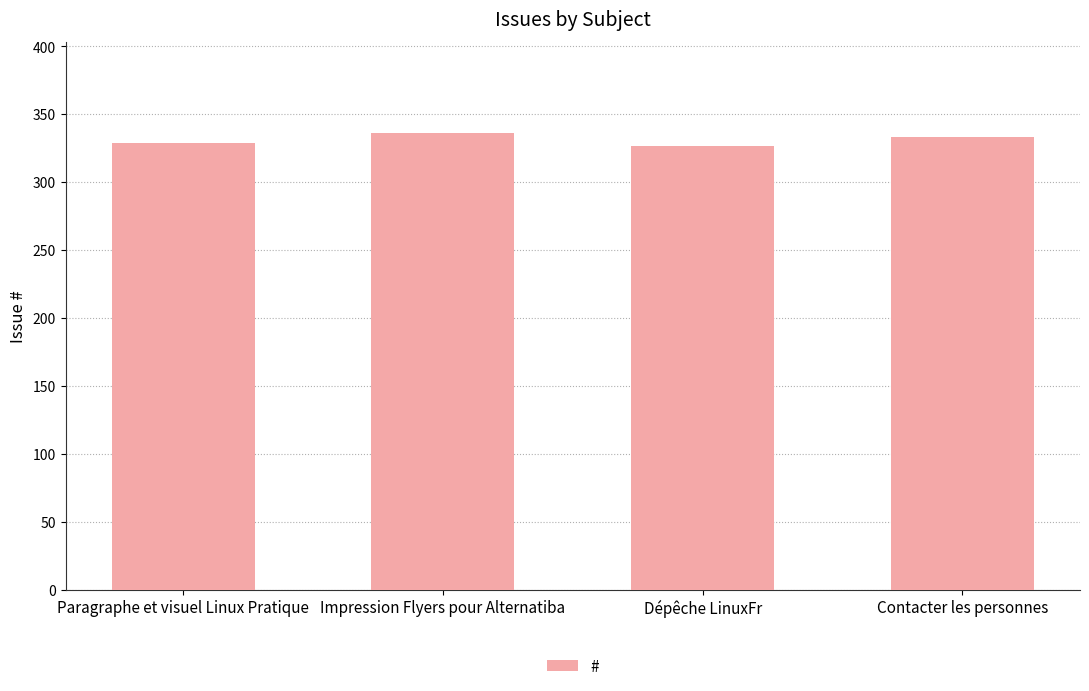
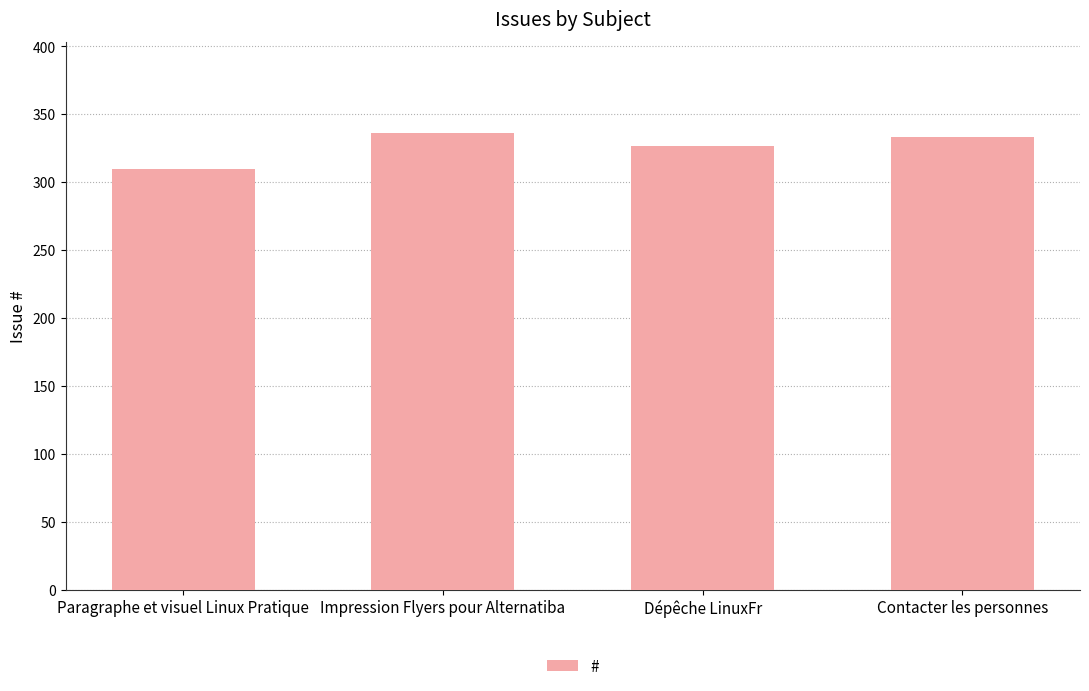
  {
-   "Paragraphe et visuel Linux Pratique": 329,
+   "Paragraphe et visuel Linux Pratique": 310,
    "Impression Flyers pour Alternatiba": 336,
    "Dépêche LinuxFr": 327,
    "Contacter les personnes": 333
  }
